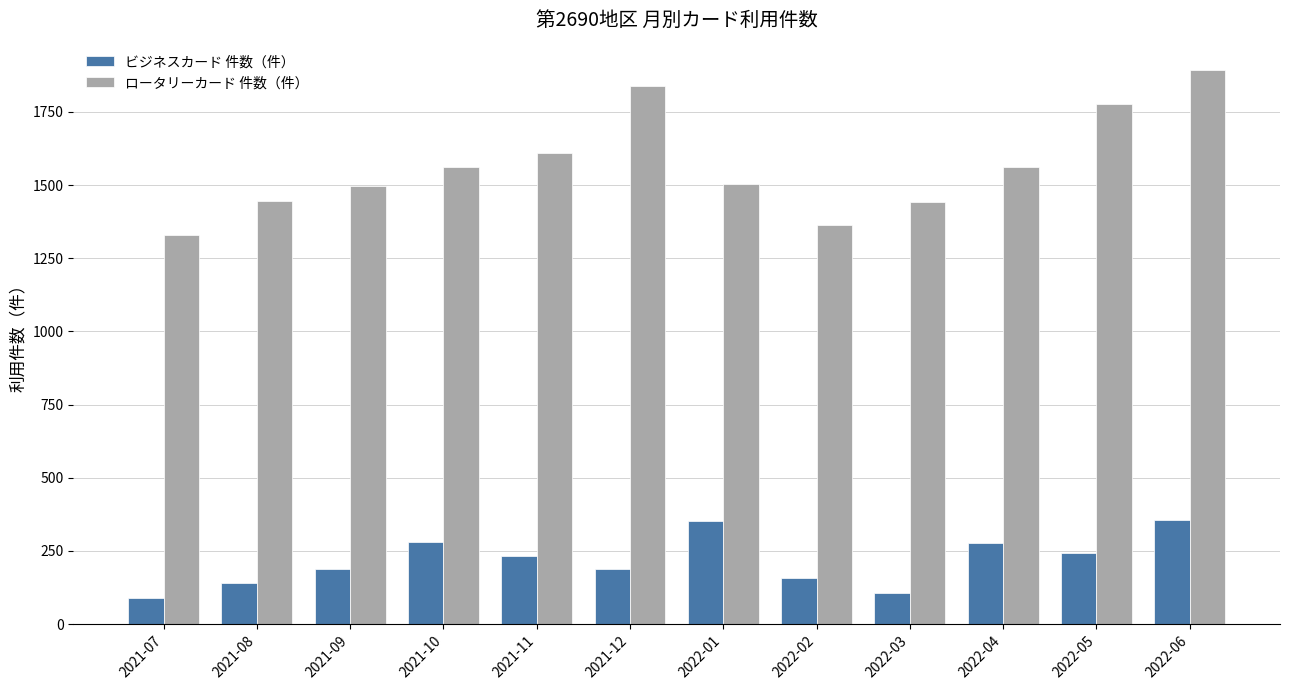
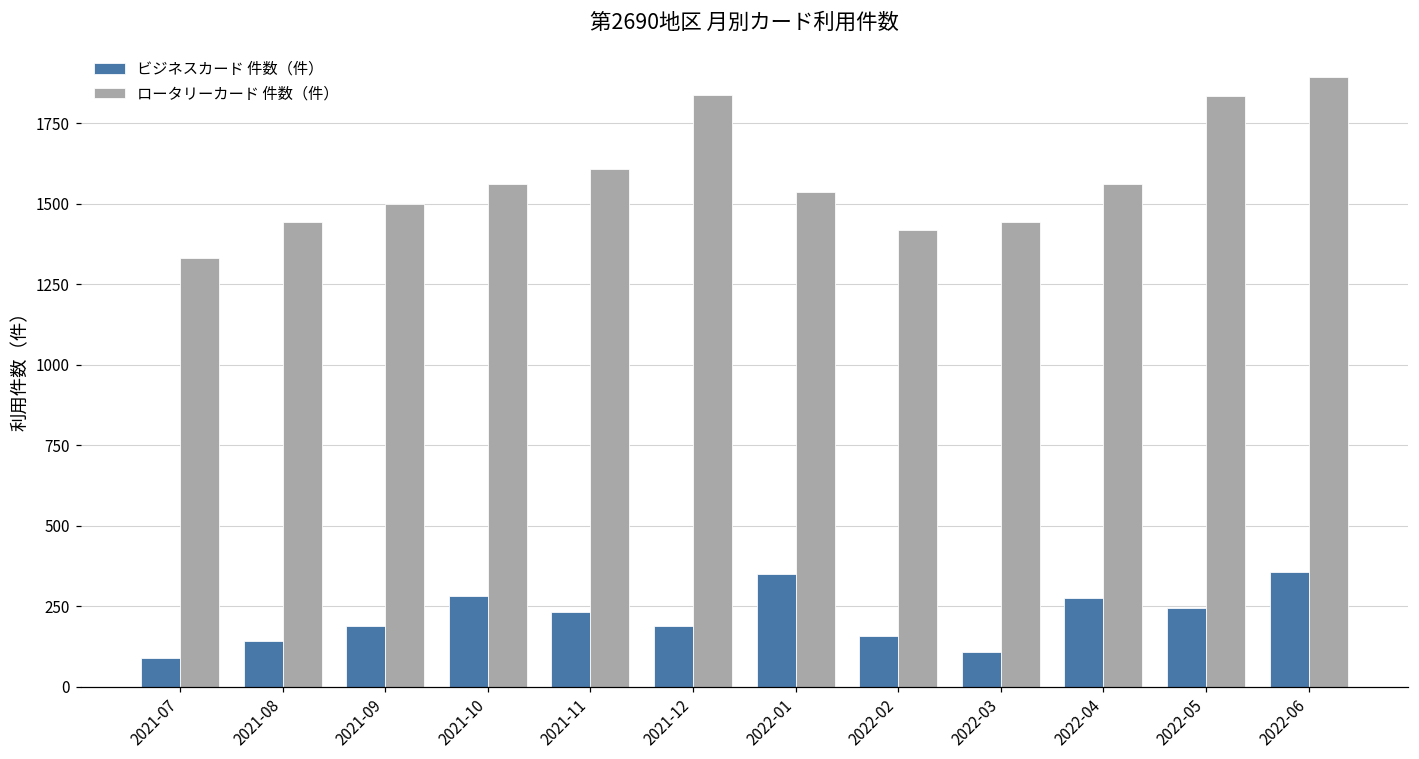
  {
    "ビジネスカード 件数（件）": {
      "2021-07": 90,
      "2021-08": 140,
      "2021-09": 190,
      "2021-10": 280,
      "2021-11": 230,
      "2021-12": 190,
      "2022-01": 350,
      "2022-02": 160,
      "2022-03": 110,
      "2022-04": 280,
      "2022-05": 240,
      "2022-06": 360
    },
    "ロータリーカード 件数（件）": {
      "2021-07": 1330,
      "2021-08": 1440,
      "2021-09": 1500,
      "2021-10": 1560,
      "2021-11": 1610,
      "2021-12": 1840,
-     "2022-01": 1510,
-     "2022-02": 1360,
+     "2022-01": 1540,
+     "2022-02": 1420,
      "2022-03": 1440,
      "2022-04": 1560,
-     "2022-05": 1780,
+     "2022-05": 1830,
      "2022-06": 1890
    }
  }
